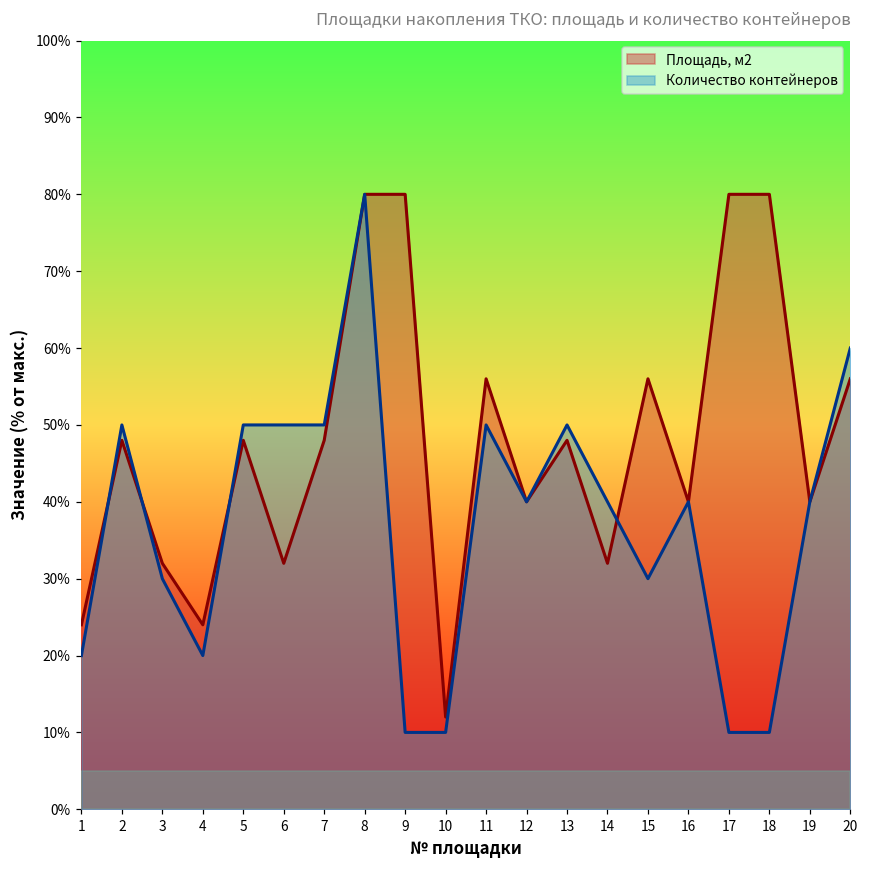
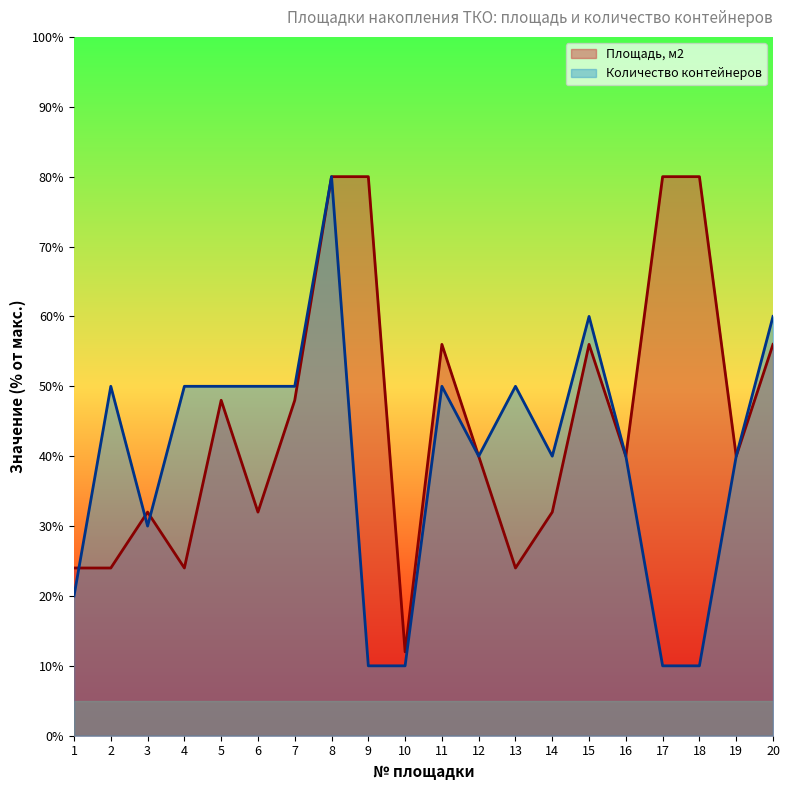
  {
    "Площадь, м2": {
      "1": "24%",
-     "2": "48%",
+     "2": "24%",
      "3": "32%",
      "4": "24%",
      "5": "48%",
      "6": "32%",
      "7": "48%",
      "9": "80%",
      "10": "12%",
      "11": "56%",
-     "13": "48%",
+     "13": "24%",
      "14": "32%",
      "15": "56%",
      "17": "80%",
      "18": "80%",
      "20": "56%"
    },
    "Количество контейнеров": {
      "1": "20%",
      "2": "50%",
      "3": "30%",
-     "4": "20%",
+     "4": "50%",
      "5": "50%",
      "6": "50%",
      "7": "50%",
      "9": "10%",
      "10": "10%",
      "11": "50%",
      "13": "50%",
      "14": "40%",
-     "15": "30%",
+     "15": "60%",
      "17": "10%",
      "18": "10%",
      "20": "60%"
    }
  }
